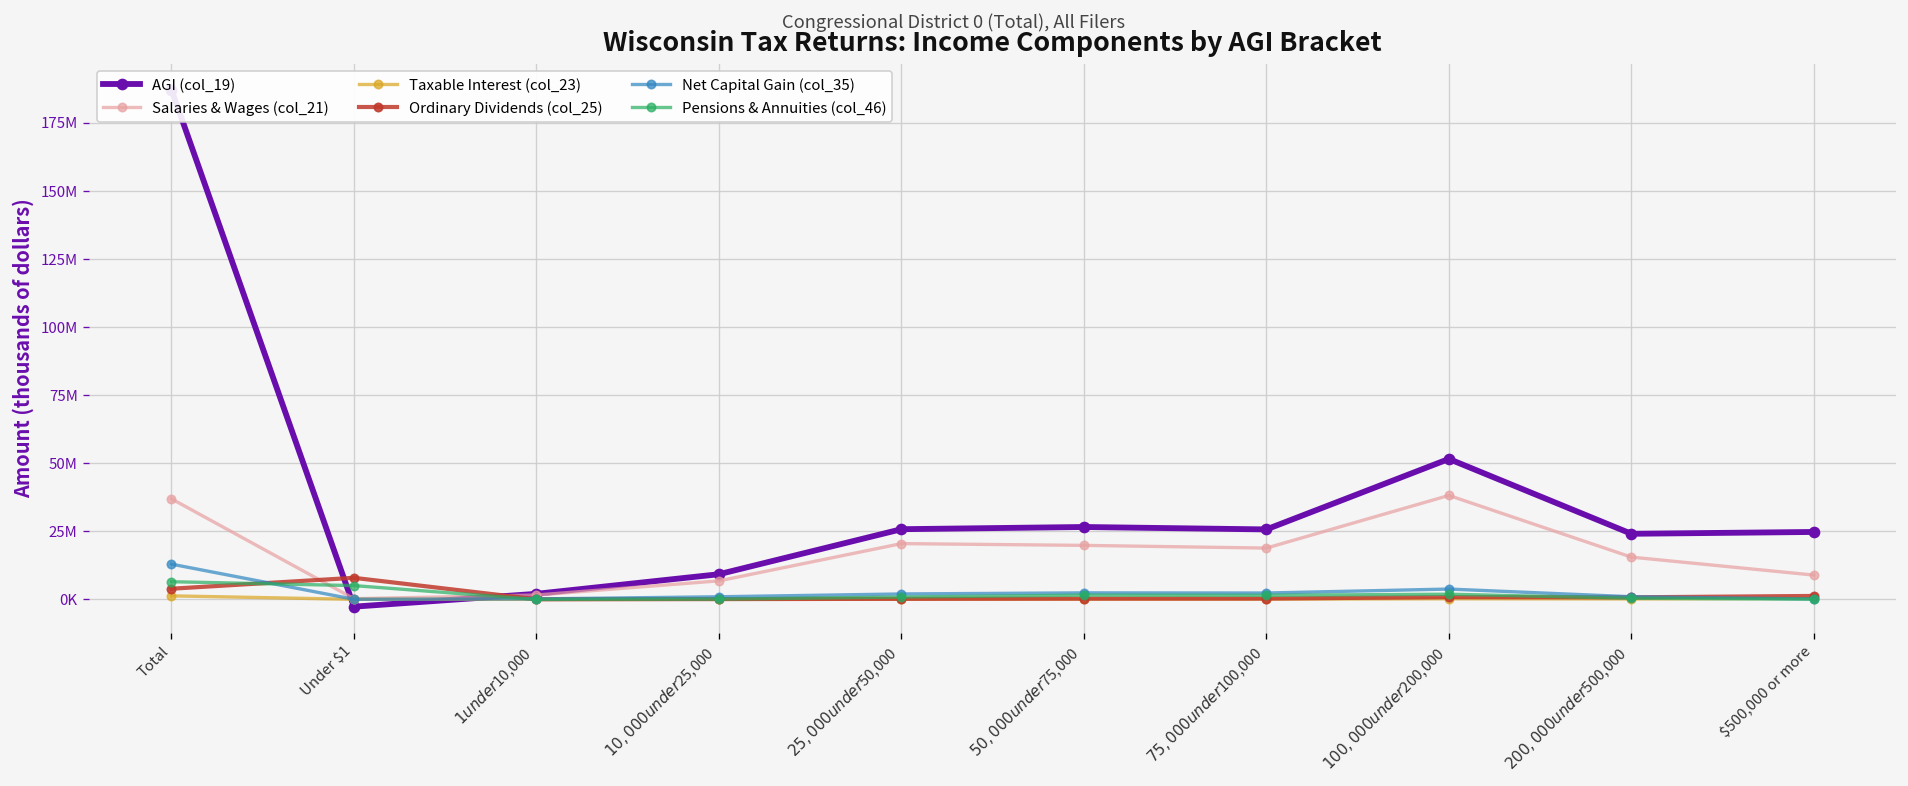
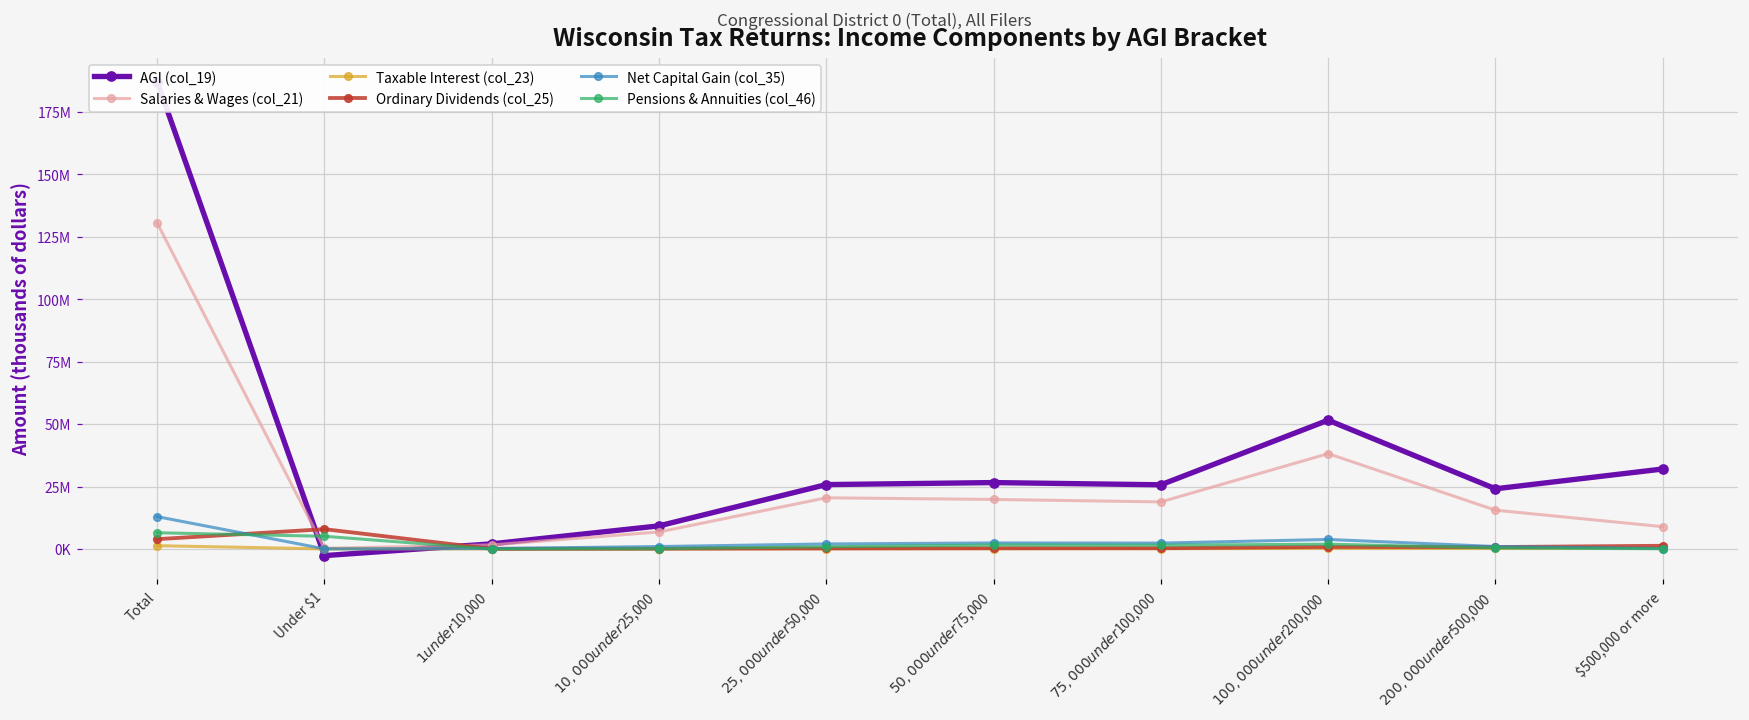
  {
    "AGI (col_19)": {
      "Under $1": -3000000,
-     "$500,000 or more": 25000000
+     "$500,000 or more": 32000000
    },
    "Salaries & Wages (col_21)": {
-     "Total": 37000000,
+     "Total": 131000000,
      "$500,000 or more": 9000000
    },
    "Taxable Interest (col_23)": {
      "Total": 1000000
    },
    "Ordinary Dividends (col_25)": {
      "Total": 4000000,
      "Under $1": 8000000
    },
    "Net Capital Gain (col_35)": {
      "Total": 13000000
    },
    "Pensions & Annuities (col_46)": {
      "Total": 7000000,
      "Under $1": 5000000
    }
  }
